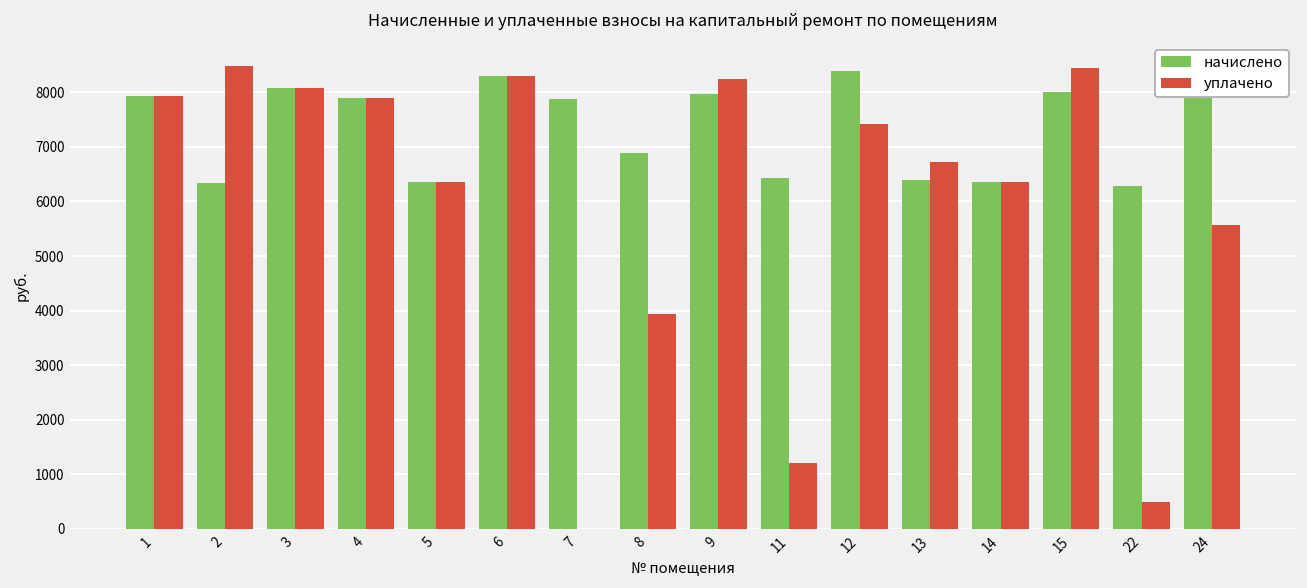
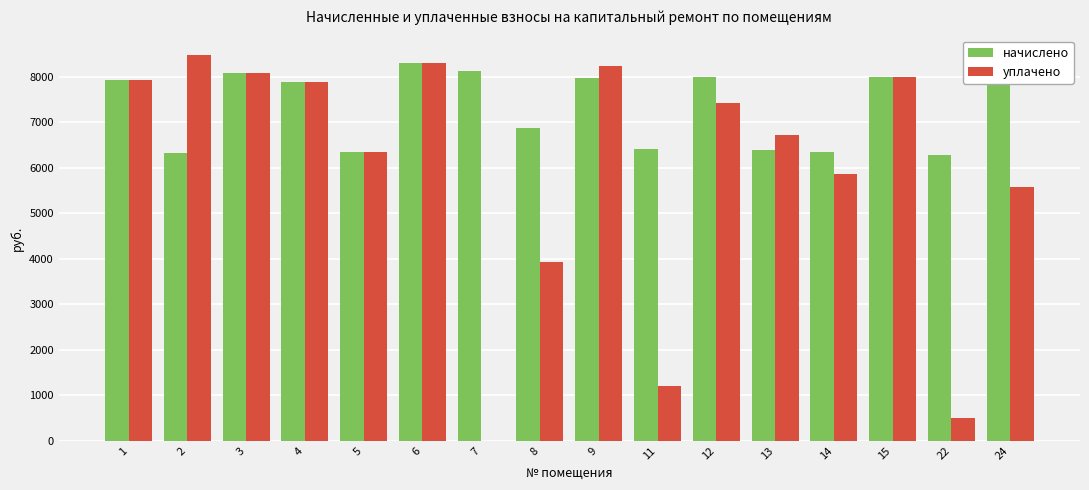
  {
    "начислено": {
      "1": 7900,
      "2": 6300,
      "3": 8100,
      "4": 7900,
      "5": 6400,
      "6": 8300,
-     "7": 7900,
+     "7": 8100,
      "8": 6900,
      "9": 8000,
      "11": 6400,
-     "12": 8400,
+     "12": 8000,
      "13": 6400,
      "14": 6400,
      "15": 8000,
      "22": 6300
    },
    "уплачено": {
      "1": 7900,
      "2": 8500,
      "3": 8100,
      "4": 7900,
      "5": 6400,
      "6": 8300,
      "7": 0,
      "8": 3900,
      "9": 8200,
      "11": 1200,
      "12": 7400,
      "13": 6700,
-     "14": 6400,
-     "15": 8400,
+     "14": 5900,
+     "15": 8000,
      "22": 500,
      "24": 5600
    }
  }
